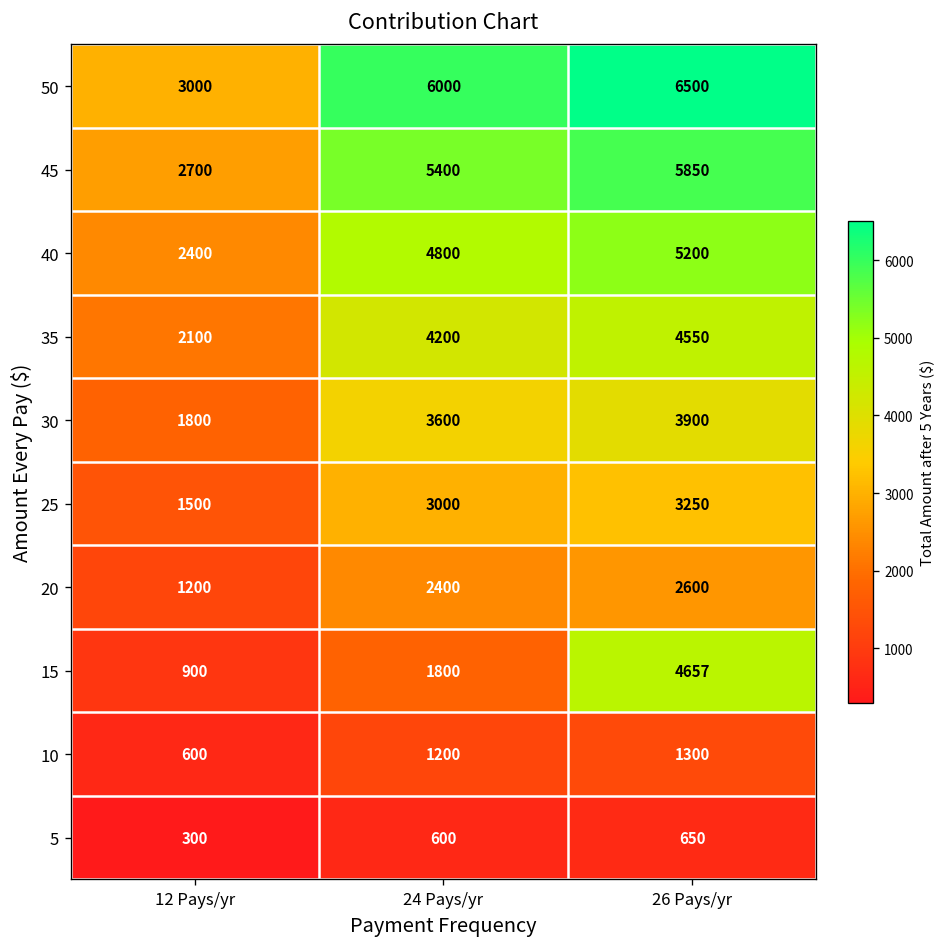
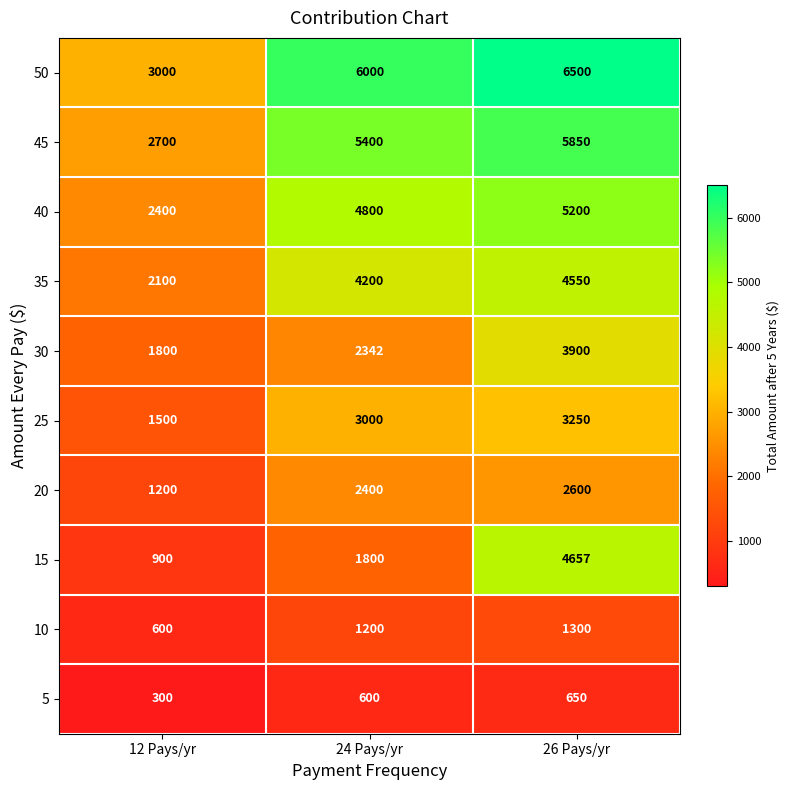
  {
    "50": {
      "12 Pays/yr": 3000,
      "24 Pays/yr": 6000,
      "26 Pays/yr": 6500
    },
    "45": {
      "12 Pays/yr": 2700,
      "24 Pays/yr": 5400,
      "26 Pays/yr": 5850
    },
    "40": {
      "12 Pays/yr": 2400,
      "24 Pays/yr": 4800,
      "26 Pays/yr": 5200
    },
    "35": {
      "12 Pays/yr": 2100,
      "24 Pays/yr": 4200,
      "26 Pays/yr": 4550
    },
    "30": {
      "12 Pays/yr": 1800,
-     "24 Pays/yr": 3600,
+     "24 Pays/yr": 2342,
      "26 Pays/yr": 3900
    },
    "25": {
      "12 Pays/yr": 1500,
      "24 Pays/yr": 3000,
      "26 Pays/yr": 3250
    },
    "20": {
      "12 Pays/yr": 1200,
      "24 Pays/yr": 2400,
      "26 Pays/yr": 2600
    },
    "15": {
      "12 Pays/yr": 900,
      "24 Pays/yr": 1800,
      "26 Pays/yr": 4657
    },
    "10": {
      "12 Pays/yr": 600,
      "24 Pays/yr": 1200,
      "26 Pays/yr": 1300
    },
    "5": {
      "12 Pays/yr": 300,
      "24 Pays/yr": 600,
      "26 Pays/yr": 650
    }
  }
